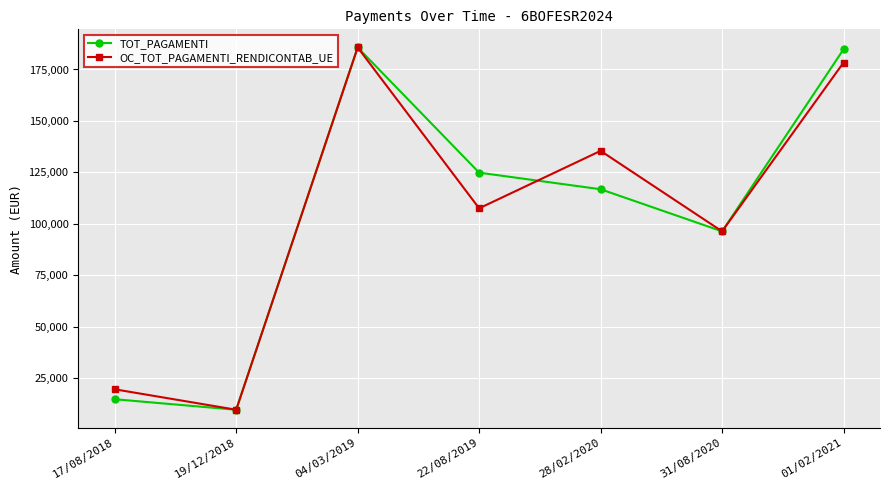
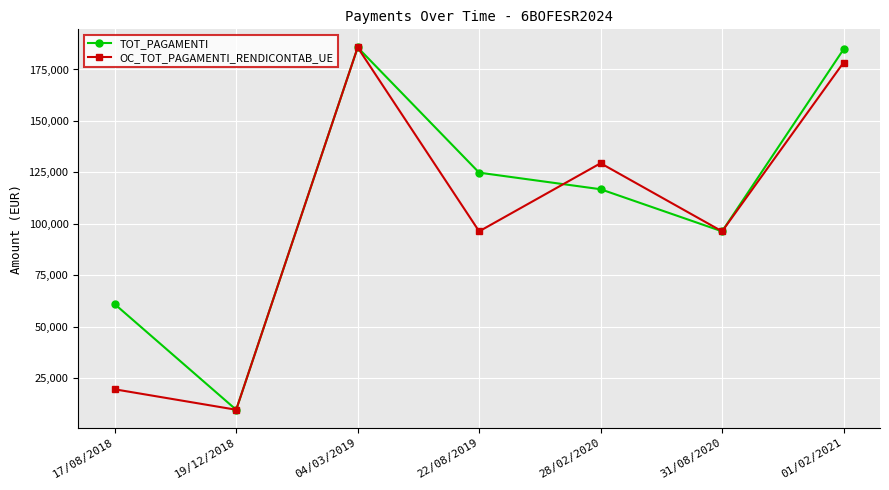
  {
    "TOT_PAGAMENTI": {
-     "17/08/2018": "15,000",
+     "17/08/2018": "61,000",
      "22/08/2019": "125,000",
      "28/02/2020": "117,000",
      "01/02/2021": "185,000"
    },
    "OC_TOT_PAGAMENTI_RENDICONTAB_UE": {
      "17/08/2018": "20,000",
-     "22/08/2019": "108,000",
-     "28/02/2020": "135,000",
+     "22/08/2019": "96,000",
+     "28/02/2020": "129,000",
      "01/02/2021": "178,000"
    }
  }
